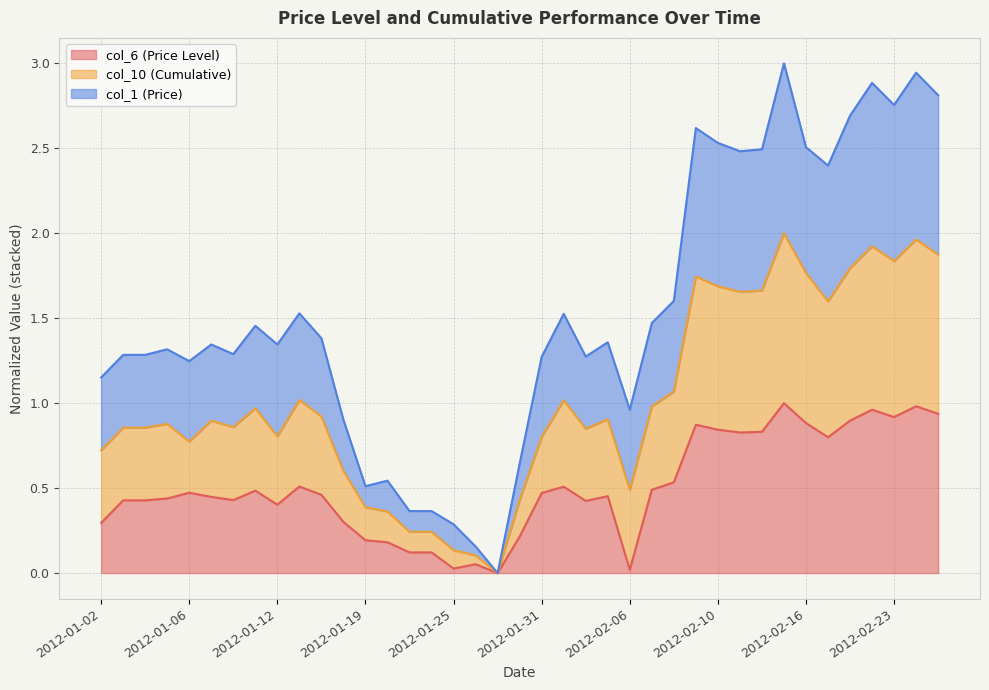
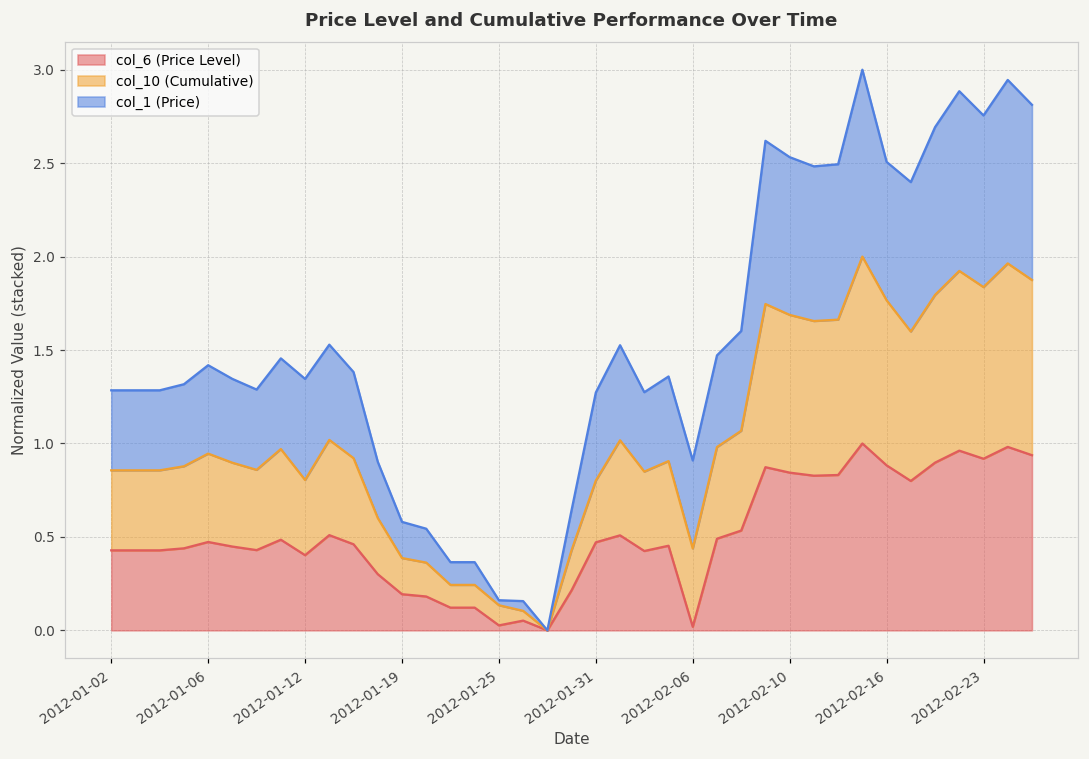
  {
    "col_6 (Price Level)": {
-     "2012-01-02": 0.29,
+     "2012-01-02": 0.43,
      "2012-01-06": 0.47,
      "2012-01-12": 0.40,
      "2012-01-19": 0.19,
      "2012-01-25": 0.03,
      "2012-01-31": 0.47,
      "2012-02-06": 0.02,
      "2012-02-10": 0.84,
      "2012-02-16": 0.88,
      "2012-02-23": 0.92
    },
    "col_10 (Cumulative)": {
      "2012-01-02": 0.43,
-     "2012-01-06": 0.30,
+     "2012-01-06": 0.47,
      "2012-01-12": 0.40,
      "2012-01-19": 0.19,
      "2012-01-25": 0.11,
      "2012-01-31": 0.33,
-     "2012-02-06": 0.47,
+     "2012-02-06": 0.42,
      "2012-02-10": 0.84,
      "2012-02-16": 0.88,
      "2012-02-23": 0.92
    },
    "col_1 (Price)": {
      "2012-01-02": 0.43,
      "2012-01-06": 0.47,
      "2012-01-12": 0.54,
-     "2012-01-19": 0.12,
-     "2012-01-25": 0.15,
+     "2012-01-19": 0.19,
+     "2012-01-25": 0.03,
      "2012-01-31": 0.47,
      "2012-02-06": 0.47,
      "2012-02-10": 0.84,
      "2012-02-16": 0.74,
      "2012-02-23": 0.92
    }
  }
